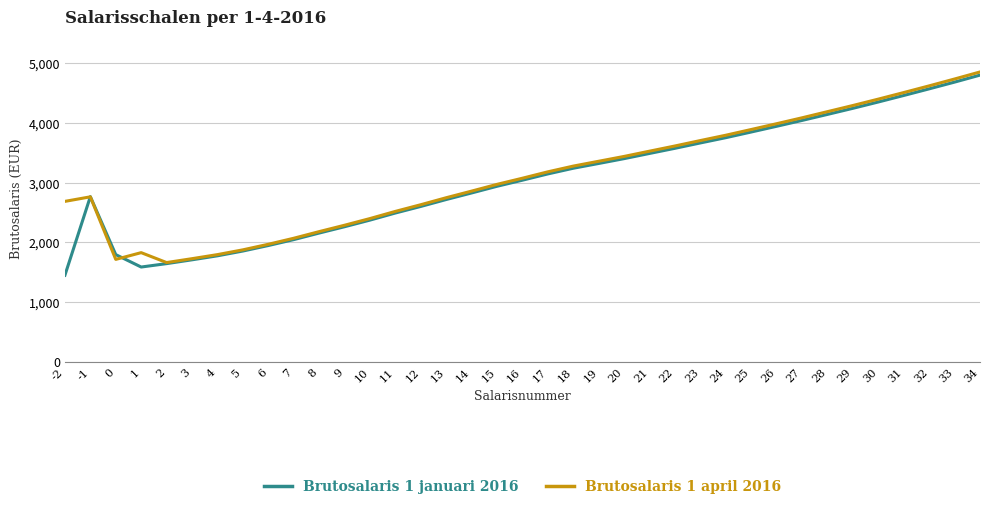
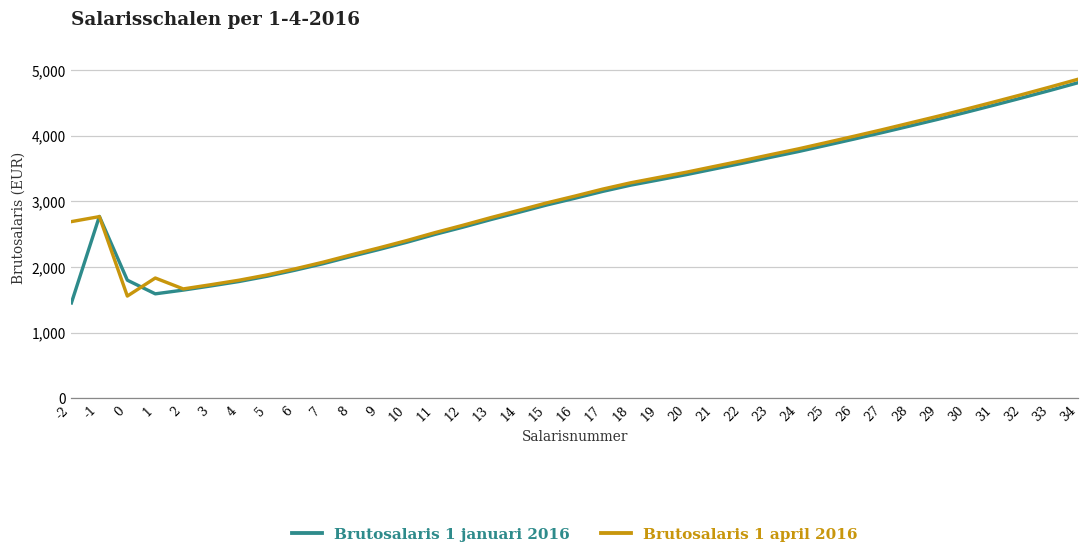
  {
    "Brutosalaris 1 januari 2016": {
      "-2": "1,500",
      "0": "1,800",
      "1": "1,600",
      "26": "3,900",
      "27": "4,000",
      "28": "4,100",
      "29": "4,200",
      "30": "4,400",
      "31": "4,500",
      "32": "4,600",
      "33": "4,700",
      "34": "4,800"
    },
    "Brutosalaris 1 april 2016": {
      "-2": "2,700",
-     "0": "1,700",
+     "0": "1,600",
      "1": "1,800",
      "26": "4,000",
      "27": "4,100",
      "28": "4,200",
      "29": "4,300",
      "30": "4,400",
      "31": "4,500",
      "32": "4,600",
      "33": "4,700",
      "34": "4,900"
    }
  }
